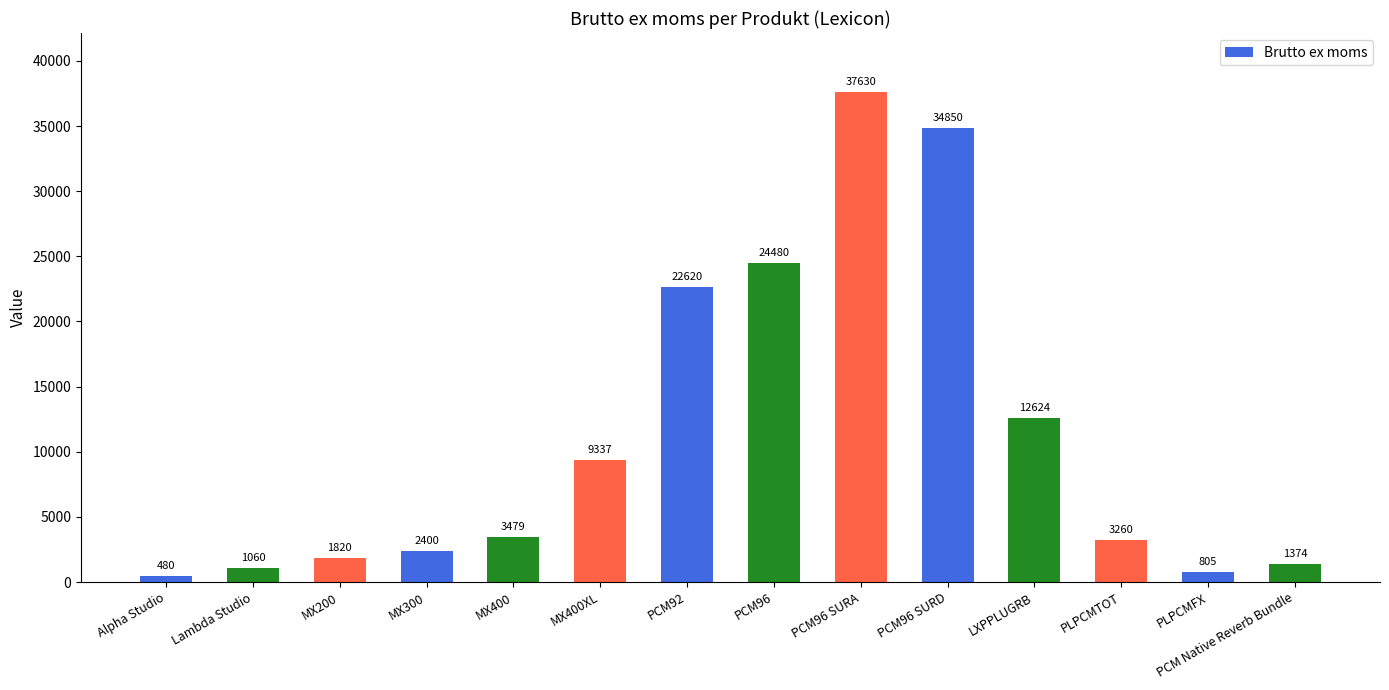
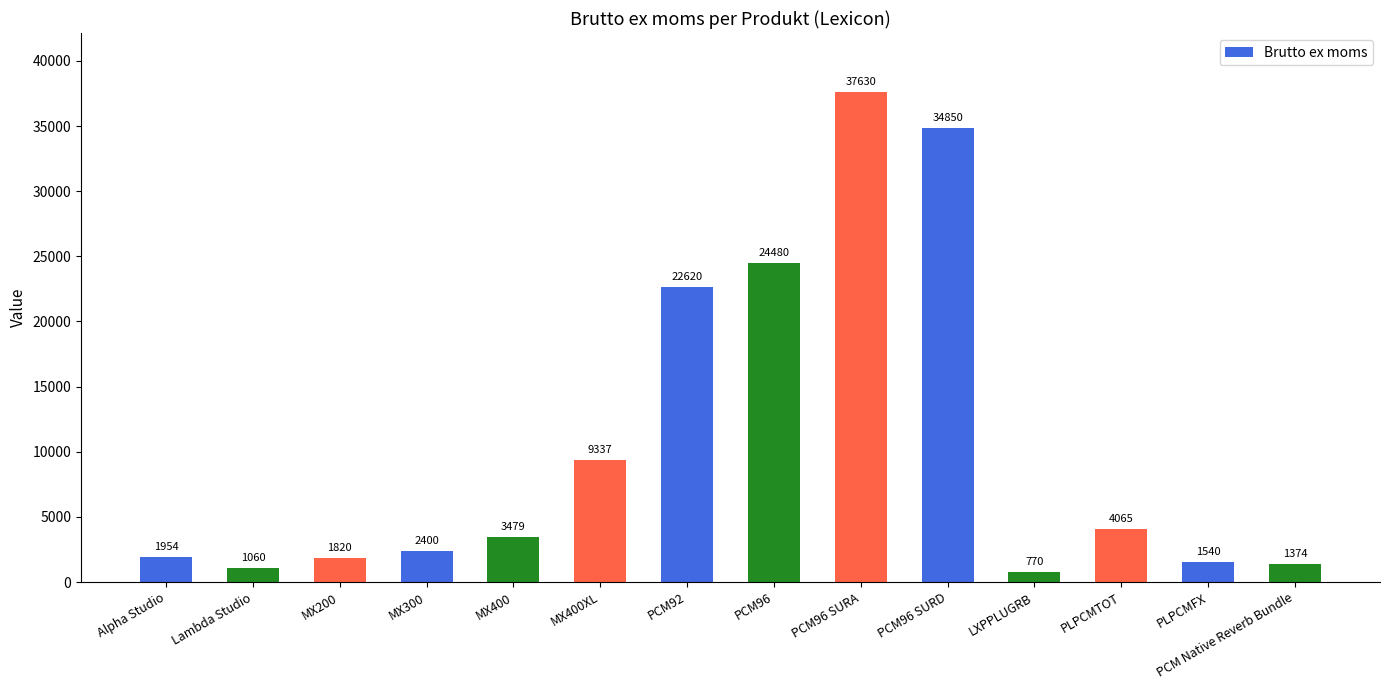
  {
-   "Alpha Studio": 480,
+   "Alpha Studio": 1954,
    "Lambda Studio": 1060,
    "MX200": 1820,
    "MX300": 2400,
    "MX400": 3479,
    "MX400XL": 9337,
    "PCM92": 22620,
    "PCM96": 24480,
    "PCM96 SURA": 37630,
    "PCM96 SURD": 34850,
-   "LXPPLUGRB": 12624,
-   "PLPCMTOT": 3260,
-   "PLPCMFX": 805,
+   "LXPPLUGRB": 770,
+   "PLPCMTOT": 4065,
+   "PLPCMFX": 1540,
    "PCM Native Reverb Bundle": 1374
  }
